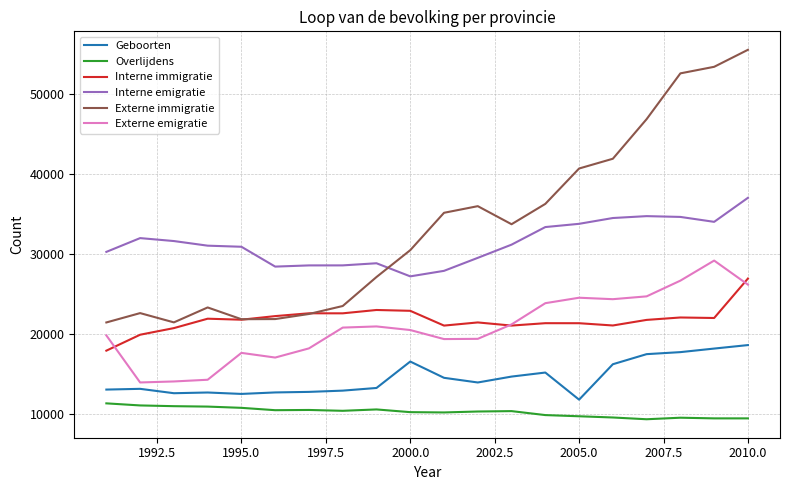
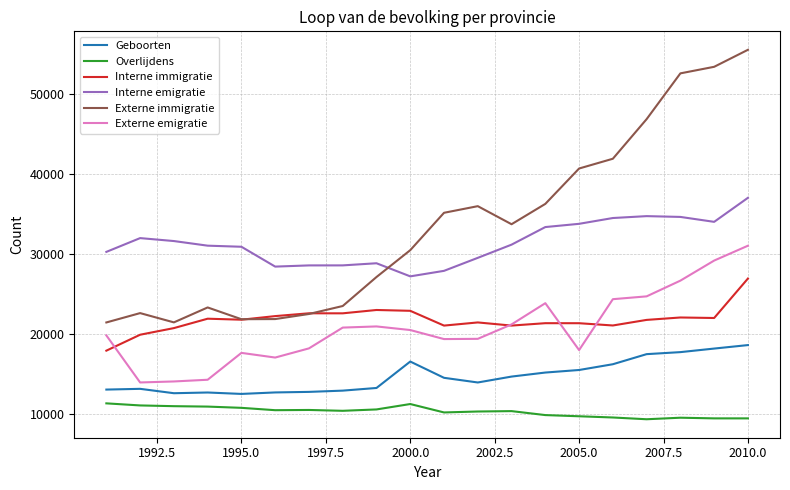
  {
    "Geboorten": {
      "1995.0": 12000,
      "2000.0": 17000,
-     "2005.0": 12000,
+     "2005.0": 15000,
      "2010.0": 19000
    },
    "Overlijdens": {
      "1995.0": 11000,
-     "2000.0": 10000,
+     "2000.0": 11000,
      "2005.0": 10000,
      "2010.0": 9000
    },
    "Interne immigratie": {
      "2000.0": 23000,
      "2005.0": 21000,
      "2010.0": 27000
    },
    "Interne emigratie": {
      "1995.0": 31000,
      "2000.0": 27000,
      "2005.0": 34000,
      "2010.0": 37000
    },
    "Externe immigratie": {
      "2000.0": 30000,
      "2005.0": 41000,
      "2010.0": 56000
    },
    "Externe emigratie": {
      "1995.0": 18000,
      "2000.0": 20000,
-     "2005.0": 25000,
-     "2010.0": 26000
+     "2005.0": 18000,
+     "2010.0": 31000
    }
  }
